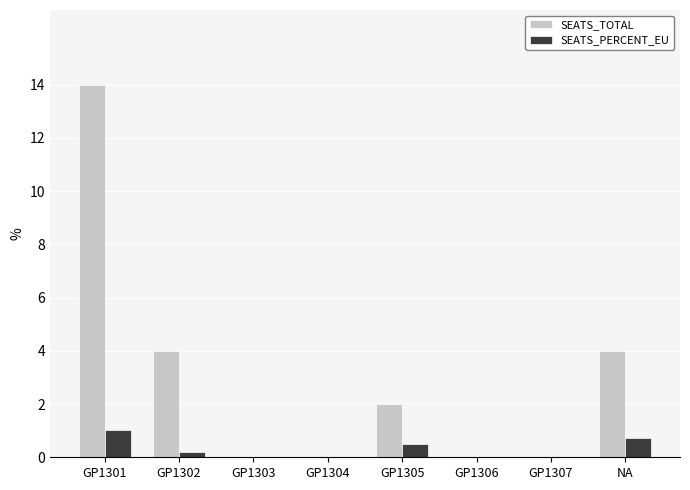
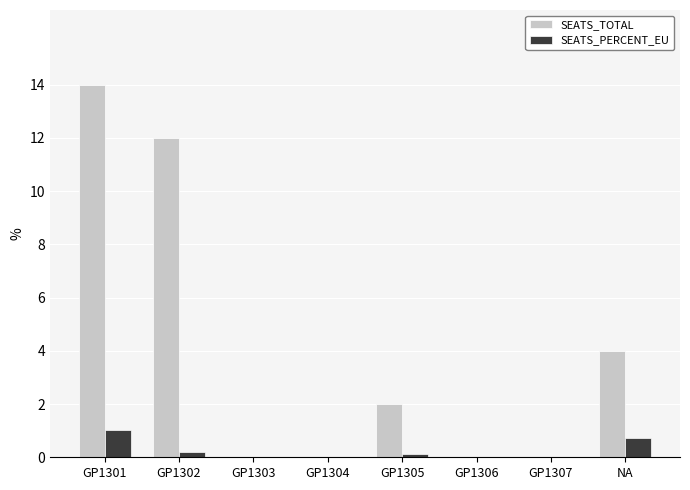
  {
    "SEATS_TOTAL": {
      "GP1301": 14,
-     "GP1302": 4,
+     "GP1302": 12,
      "GP1303": 0,
      "GP1304": 0,
      "GP1305": 2,
      "GP1306": 0,
      "GP1307": 0,
      "NA": 4
    },
    "SEATS_PERCENT_EU": {
      "GP1301": 1.0,
      "GP1302": 0.2,
      "GP1303": 0.0,
      "GP1304": 0.0,
-     "GP1305": 0.5,
+     "GP1305": 0.1,
      "GP1306": 0.0,
      "GP1307": 0.0,
      "NA": 0.7
    }
  }
